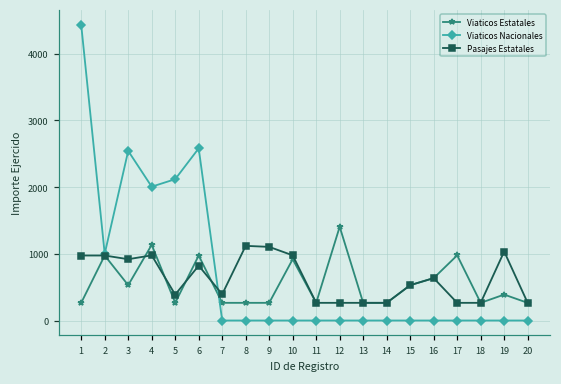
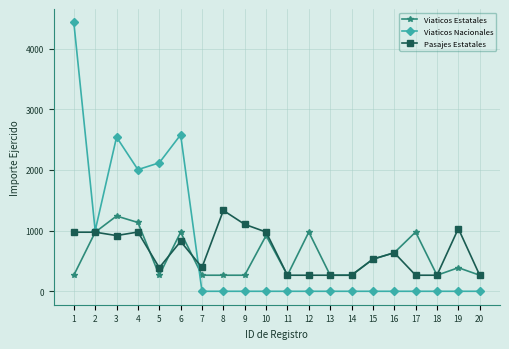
  {
    "Viaticos Estatales": {
      "1": 300,
-     "3": 500,
+     "3": 1200,
      "4": 1100,
      "5": 300,
      "6": 1000,
      "7": 300,
      "8": 300,
      "9": 300,
      "10": 900,
-     "12": 1400,
+     "12": 1000,
      "17": 1000,
      "19": 400
    },
    "Viaticos Nacionales": {
      "1": 4400,
      "3": 2500,
      "4": 2000,
      "5": 2100,
      "6": 2600,
      "7": 0,
      "8": 0,
      "9": 0,
      "10": 0,
      "11": 0,
      "12": 0,
      "13": 0,
      "14": 0,
      "15": 0,
      "16": 0,
      "17": 0,
      "18": 0,
      "19": 0,
      "20": 0
    },
    "Pasajes Estatales": {
      "1": 1000,
      "3": 900,
      "4": 1000,
      "5": 400,
      "6": 800,
      "7": 400,
-     "8": 1100,
+     "8": 1300,
      "9": 1100,
      "10": 1000,
      "12": 300,
      "17": 300,
      "19": 1000
    }
  }
